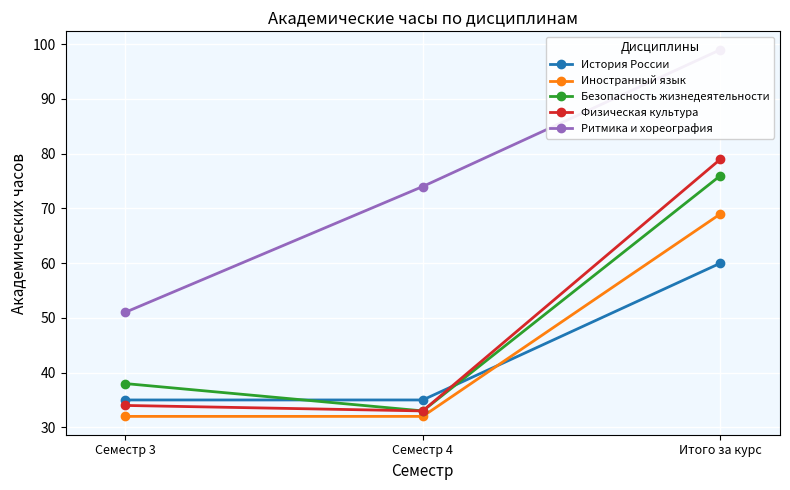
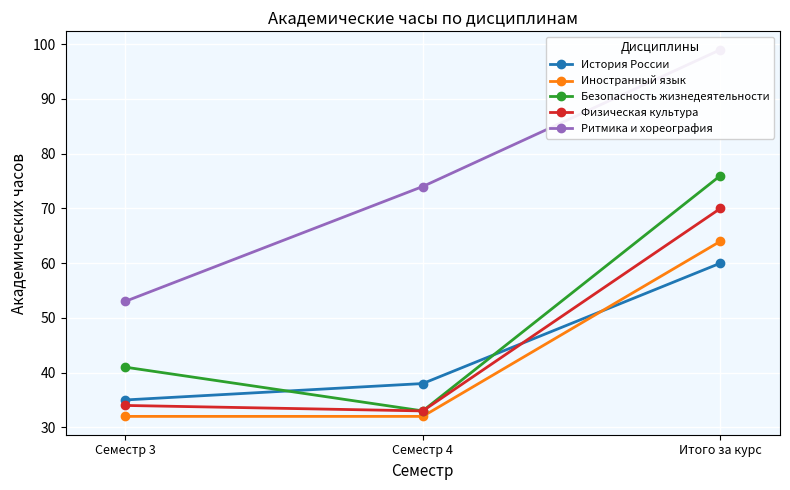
  {
    "История России": {
      "Семестр 3": 35,
-     "Семестр 4": 35,
+     "Семестр 4": 38,
      "Итого за курс": 60
    },
    "Иностранный язык": {
      "Семестр 3": 32,
      "Семестр 4": 32,
-     "Итого за курс": 69
+     "Итого за курс": 64
    },
    "Безопасность жизнедеятельности": {
-     "Семестр 3": 38,
+     "Семестр 3": 41,
      "Итого за курс": 76
    },
    "Физическая культура": {
      "Семестр 3": 34,
-     "Итого за курс": 79
+     "Итого за курс": 70
    },
    "Ритмика и хореография": {
-     "Семестр 3": 51,
+     "Семестр 3": 53,
      "Семестр 4": 74
    }
  }
